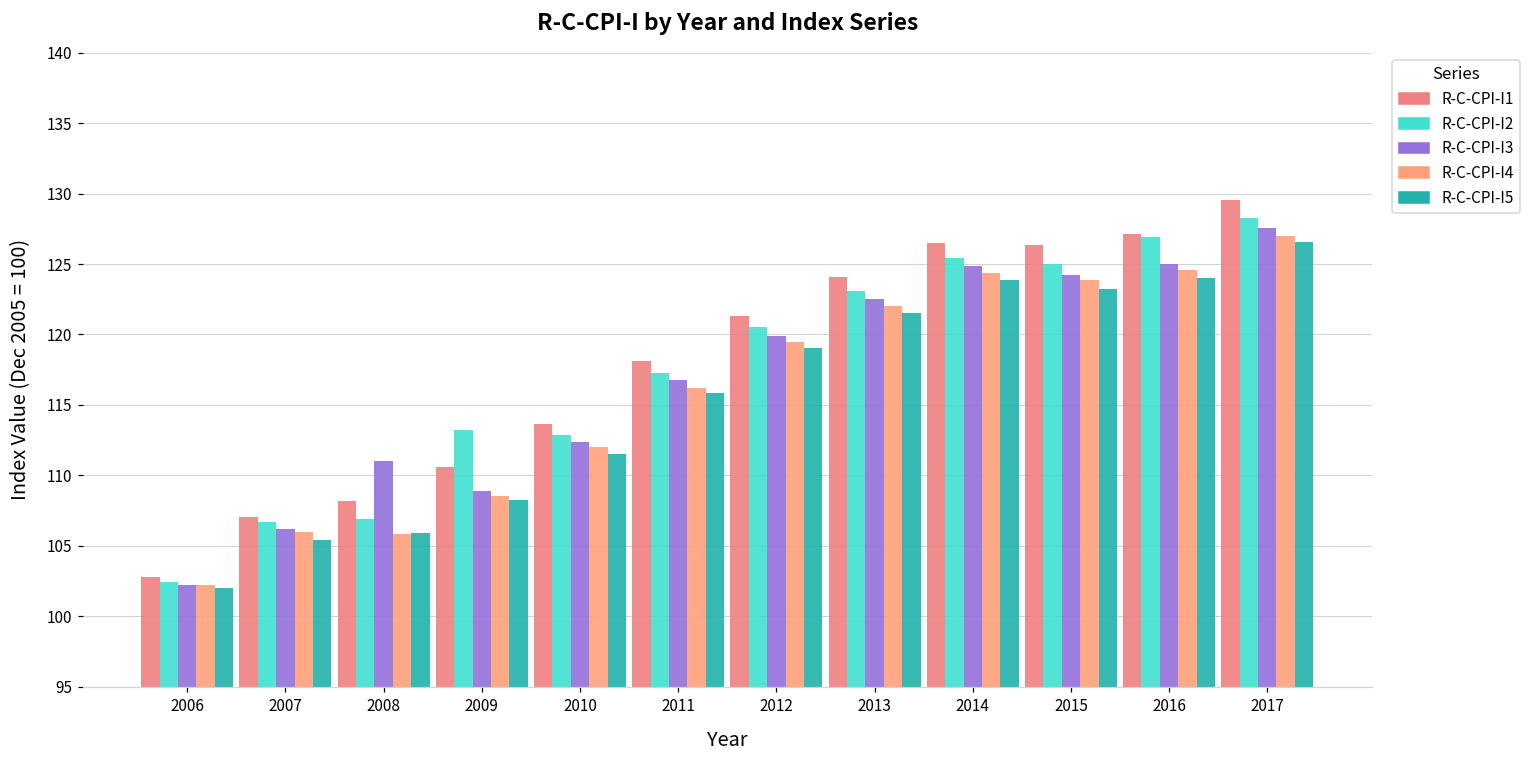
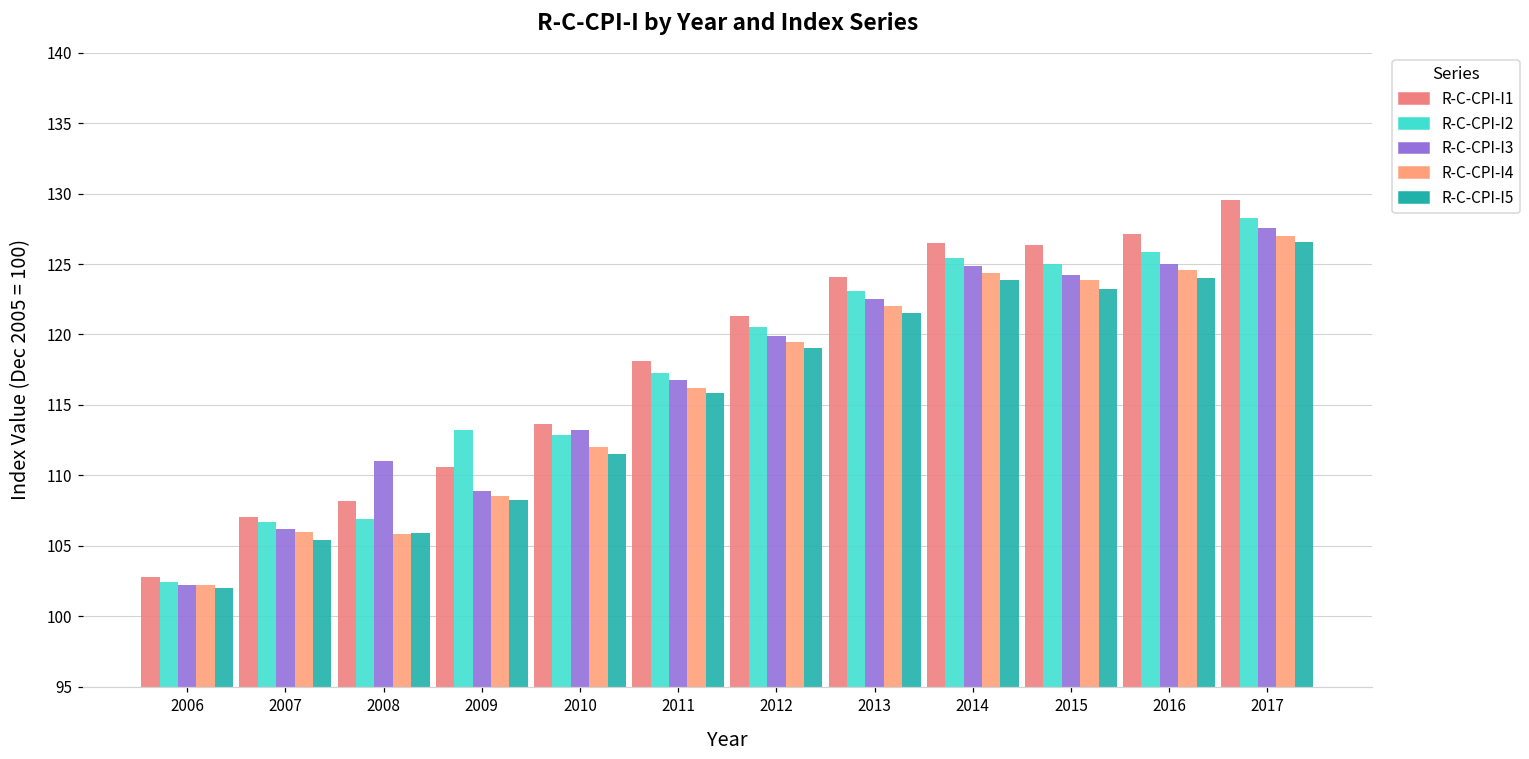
  {
    "R-C-CPI-I2": {
      "2006": 102.4,
      "2007": 106.7,
      "2008": 106.9,
      "2009": 113.2,
      "2010": 112.9,
      "2011": 117.2,
      "2012": 120.5,
      "2013": 123.1,
      "2014": 125.4,
      "2015": 125.0,
-     "2016": 126.9,
+     "2016": 125.9,
      "2017": 128.2
    },
    "R-C-CPI-I3": {
      "2006": 102.2,
      "2007": 106.2,
      "2008": 111.0,
      "2009": 108.9,
-     "2010": 112.3,
+     "2010": 113.2,
      "2011": 116.8,
      "2012": 119.9,
      "2013": 122.5,
      "2014": 124.9,
      "2015": 124.2,
      "2016": 125.0,
      "2017": 127.5
    },
    "R-C-CPI-I5": {
      "2006": 102.0,
      "2007": 105.4,
      "2008": 105.9,
      "2009": 108.2,
      "2010": 111.5,
      "2011": 115.9,
      "2012": 119.0,
      "2013": 121.5,
      "2014": 123.9,
      "2015": 123.2,
      "2016": 124.0,
      "2017": 126.5
    }
  }
